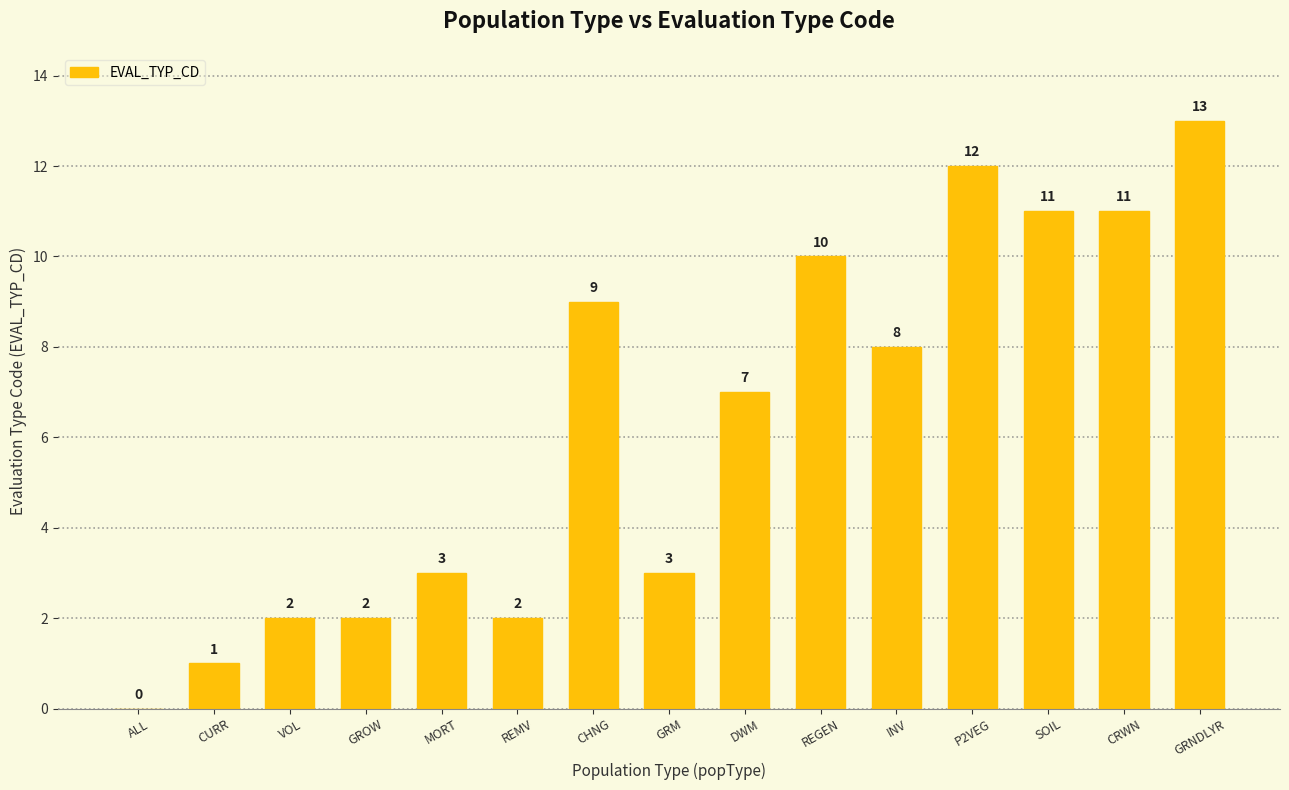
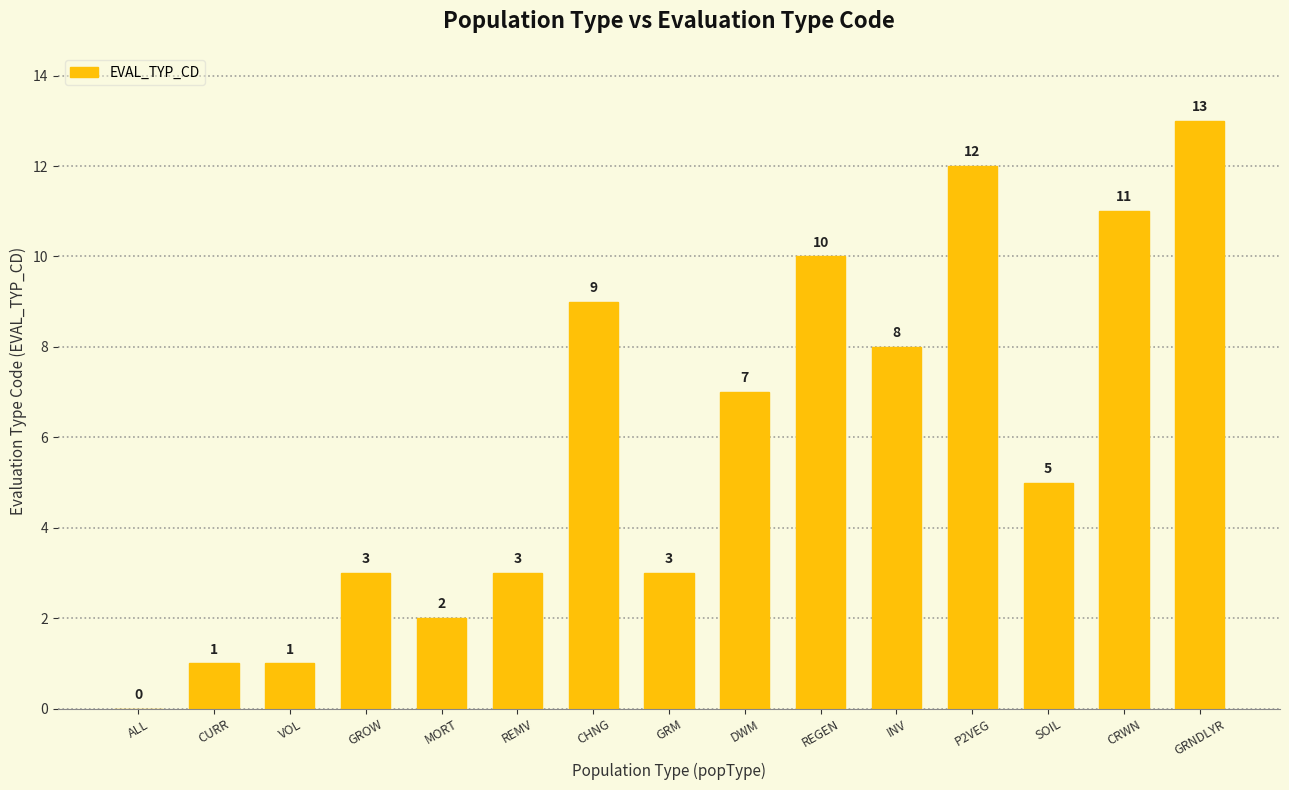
  {
    "ALL": 0,
    "CURR": 1,
-   "VOL": 2,
-   "GROW": 2,
-   "MORT": 3,
-   "REMV": 2,
+   "VOL": 1,
+   "GROW": 3,
+   "MORT": 2,
+   "REMV": 3,
    "CHNG": 9,
    "GRM": 3,
    "DWM": 7,
    "REGEN": 10,
    "INV": 8,
    "P2VEG": 12,
-   "SOIL": 11,
+   "SOIL": 5,
    "CRWN": 11,
    "GRNDLYR": 13
  }
